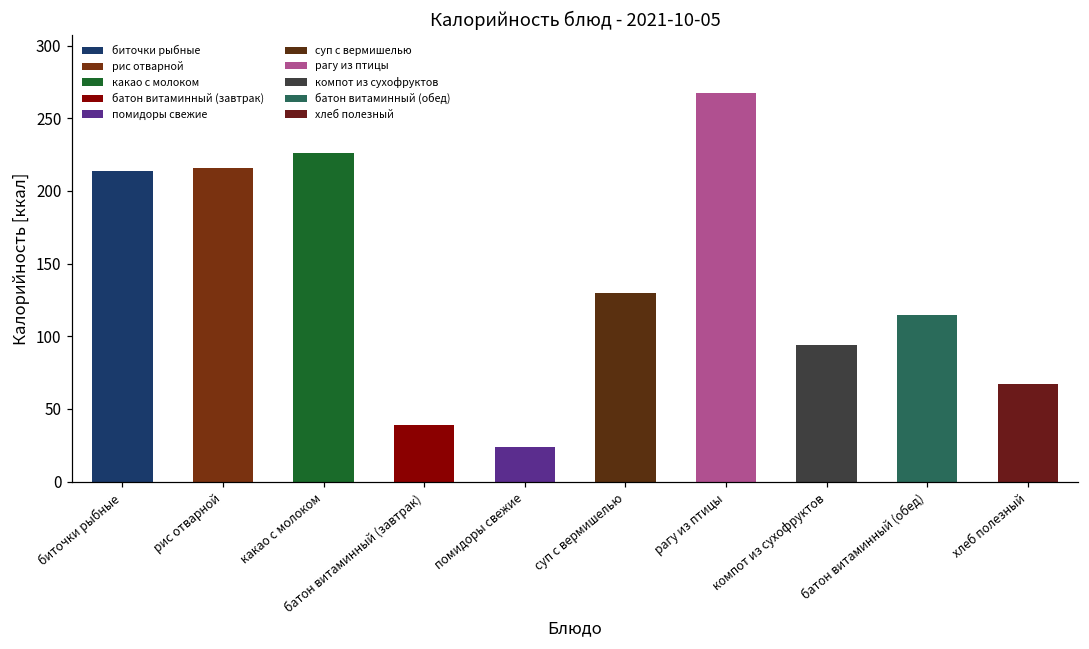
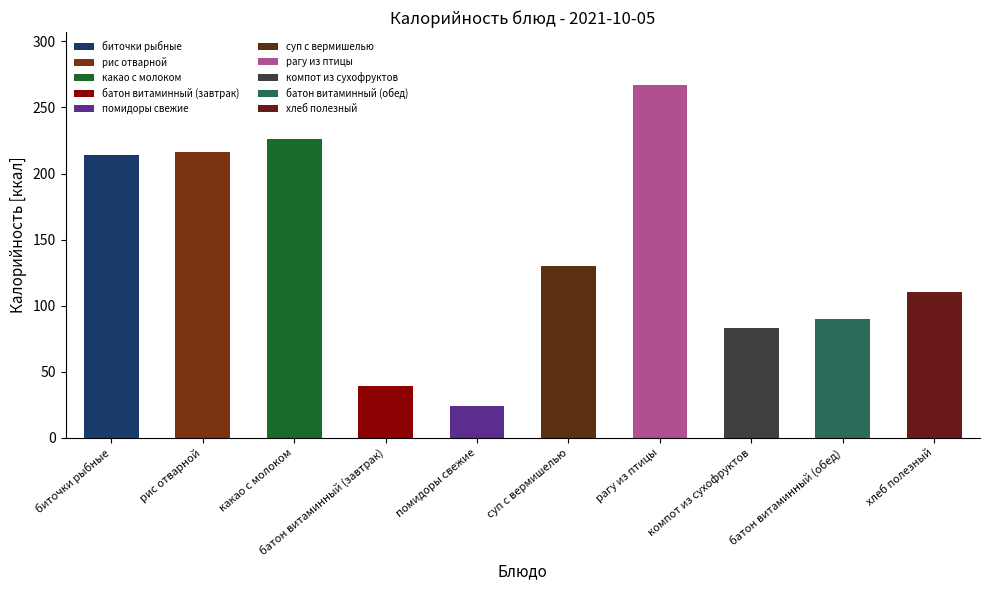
  {
    "биточки рыбные": 214,
    "рис отварной": 216,
    "какао с молоком": 226,
    "батон витаминный (завтрак)": 39,
    "помидоры свежие": 24,
    "суп с вермишелью": 130,
    "рагу из птицы": 267,
-   "компот из сухофруктов": 94,
-   "батон витаминный (обед)": 115,
-   "хлеб полезный": 67
+   "компот из сухофруктов": 83,
+   "батон витаминный (обед)": 90,
+   "хлеб полезный": 110
  }
